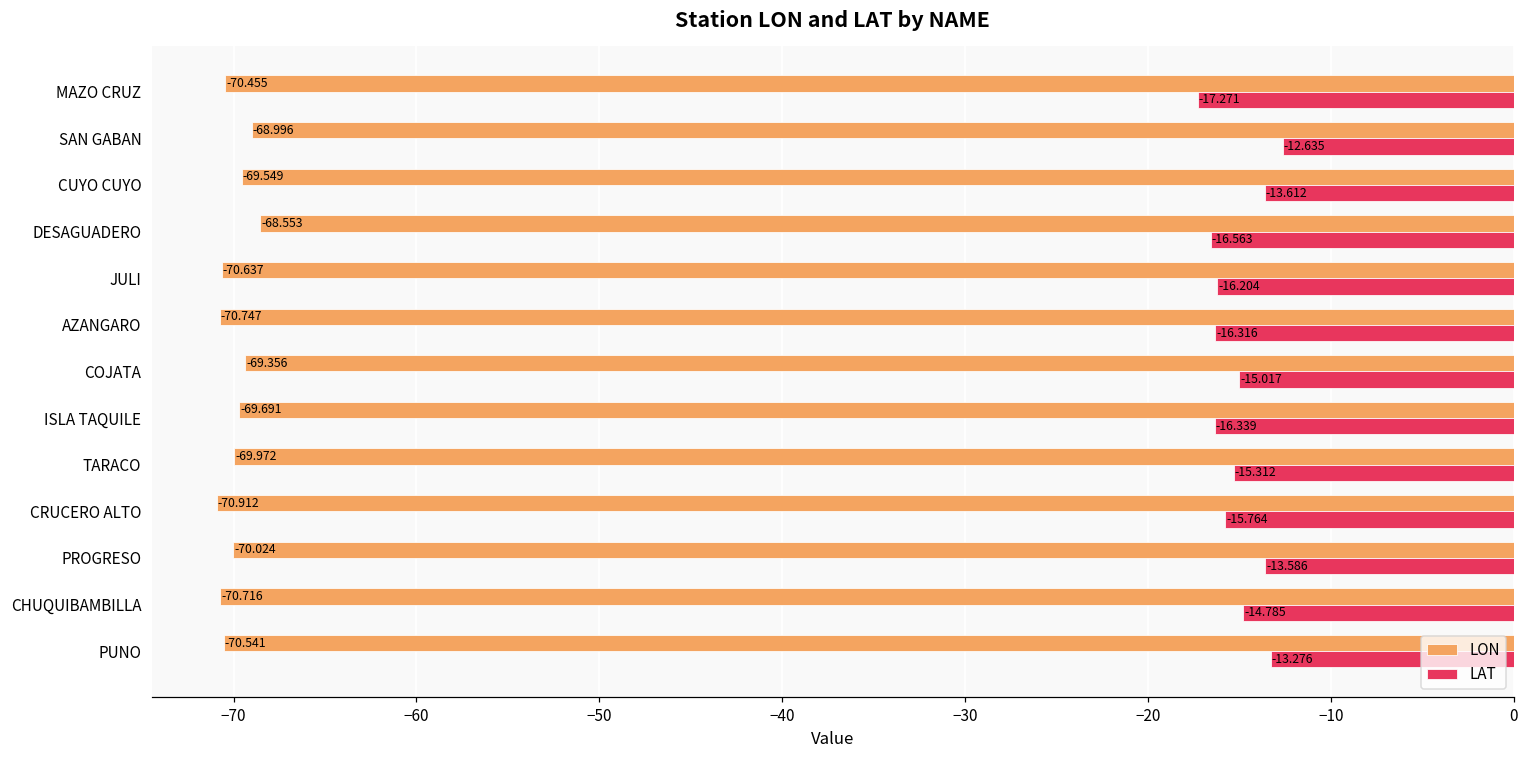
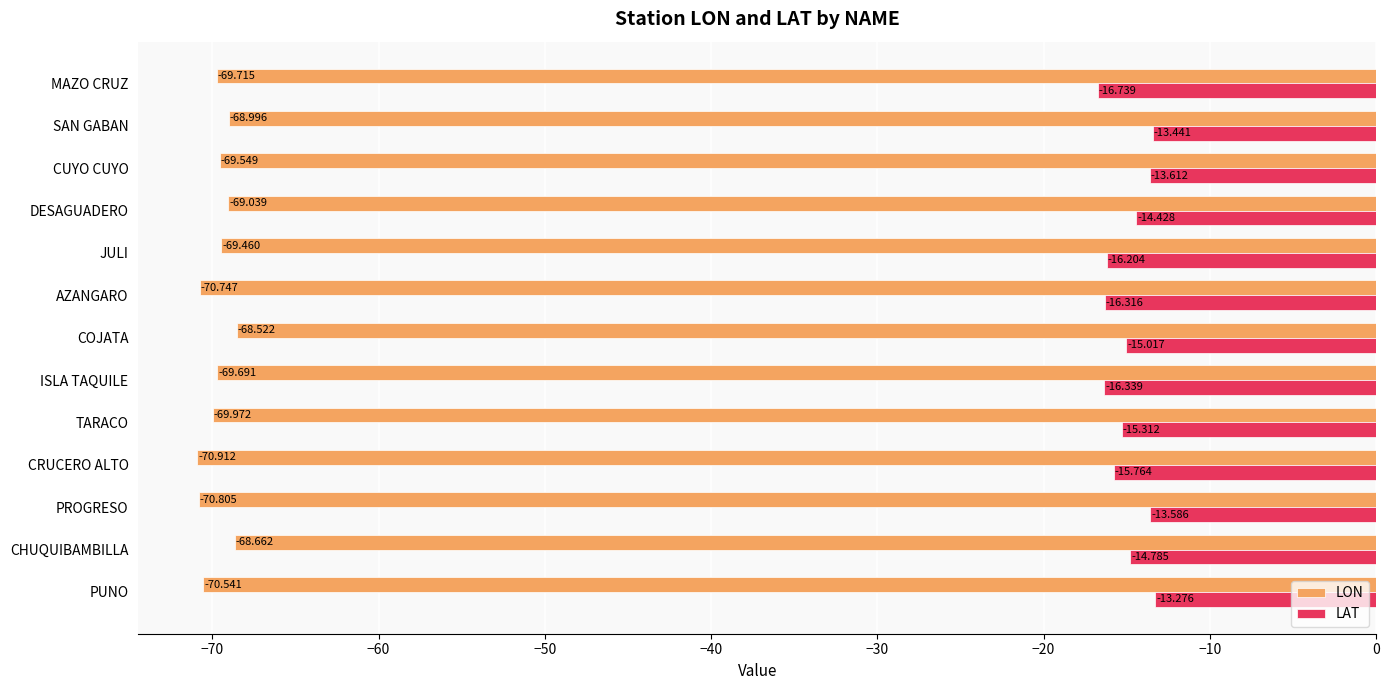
  {
    "LON": {
-     "MAZO CRUZ": -70.455,
+     "MAZO CRUZ": -69.715,
      "SAN GABAN": -68.996,
      "CUYO CUYO": -69.549,
-     "DESAGUADERO": -68.553,
-     "JULI": -70.637,
+     "DESAGUADERO": -69.039,
+     "JULI": -69.460,
      "AZANGARO": -70.747,
-     "COJATA": -69.356,
+     "COJATA": -68.522,
      "ISLA TAQUILE": -69.691,
      "TARACO": -69.972,
      "CRUCERO ALTO": -70.912,
-     "PROGRESO": -70.024,
-     "CHUQUIBAMBILLA": -70.716,
+     "PROGRESO": -70.805,
+     "CHUQUIBAMBILLA": -68.662,
      "PUNO": -70.541
    },
    "LAT": {
-     "MAZO CRUZ": -17.271,
-     "SAN GABAN": -12.635,
+     "MAZO CRUZ": -16.739,
+     "SAN GABAN": -13.441,
      "CUYO CUYO": -13.612,
-     "DESAGUADERO": -16.563,
+     "DESAGUADERO": -14.428,
      "JULI": -16.204,
      "AZANGARO": -16.316,
      "COJATA": -15.017,
      "ISLA TAQUILE": -16.339,
      "TARACO": -15.312,
      "CRUCERO ALTO": -15.764,
      "PROGRESO": -13.586,
      "CHUQUIBAMBILLA": -14.785,
      "PUNO": -13.276
    }
  }
